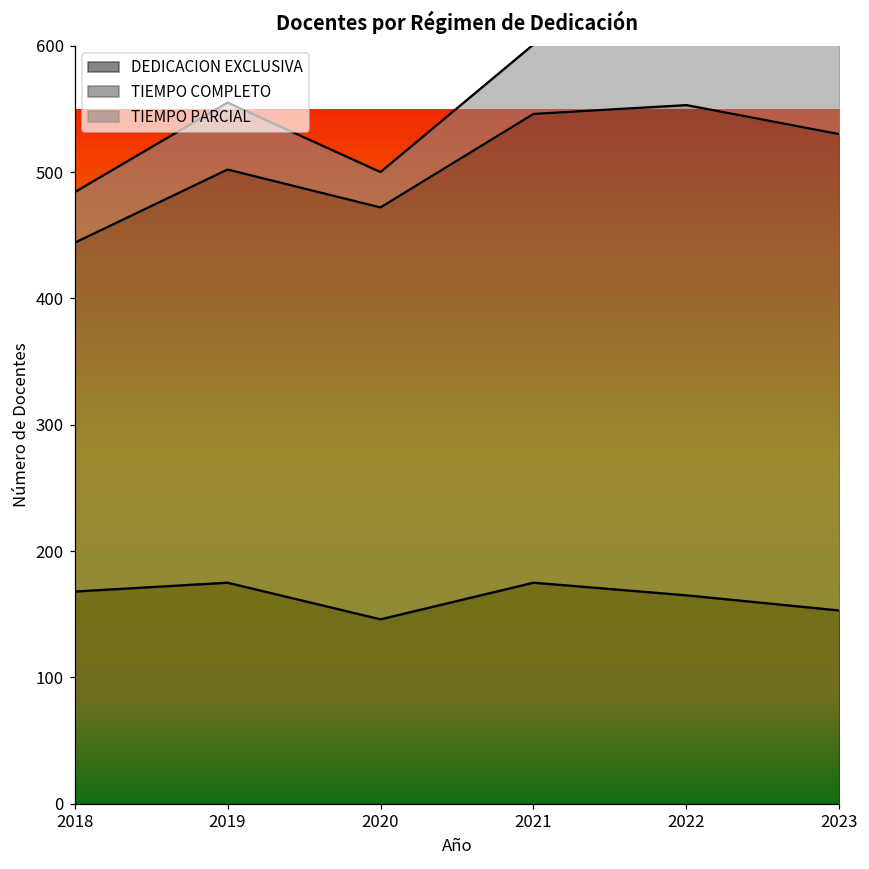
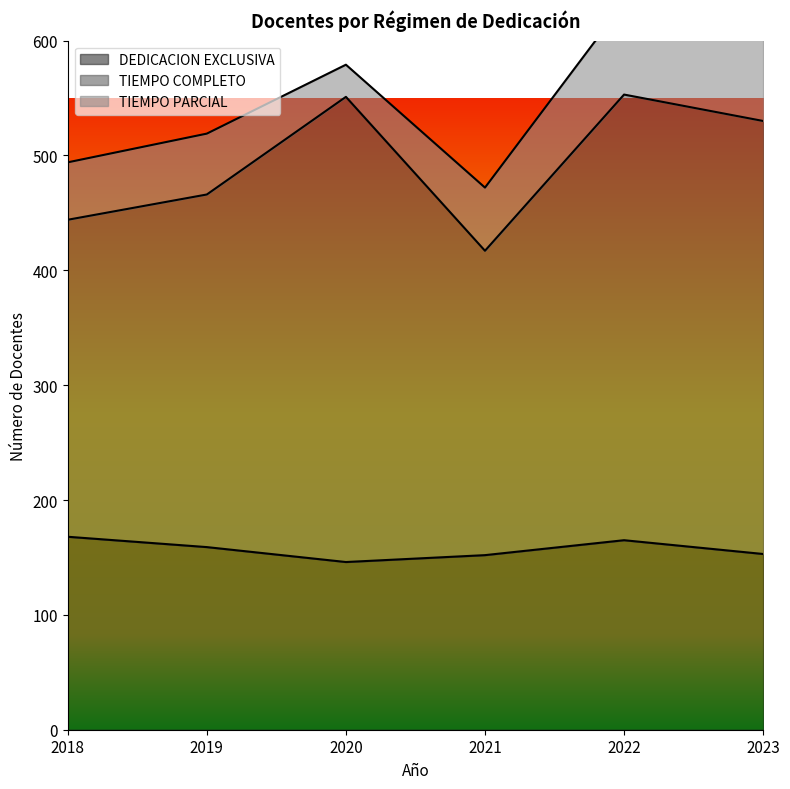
  {
    "DEDICACION EXCLUSIVA": {
      "2018": 168,
-     "2019": 175,
+     "2019": 159,
      "2020": 146,
-     "2021": 175,
+     "2021": 152,
      "2022": 165,
      "2023": 153
    },
    "TIEMPO COMPLETO": {
      "2018": 276,
-     "2019": 327,
-     "2020": 326,
-     "2021": 371,
+     "2019": 307,
+     "2020": 405,
+     "2021": 265,
      "2022": 388,
      "2023": 377
    },
    "TIEMPO PARCIAL": {
-     "2018": 40,
+     "2018": 50,
      "2020": 28,
      "2021": 55
    }
  }
